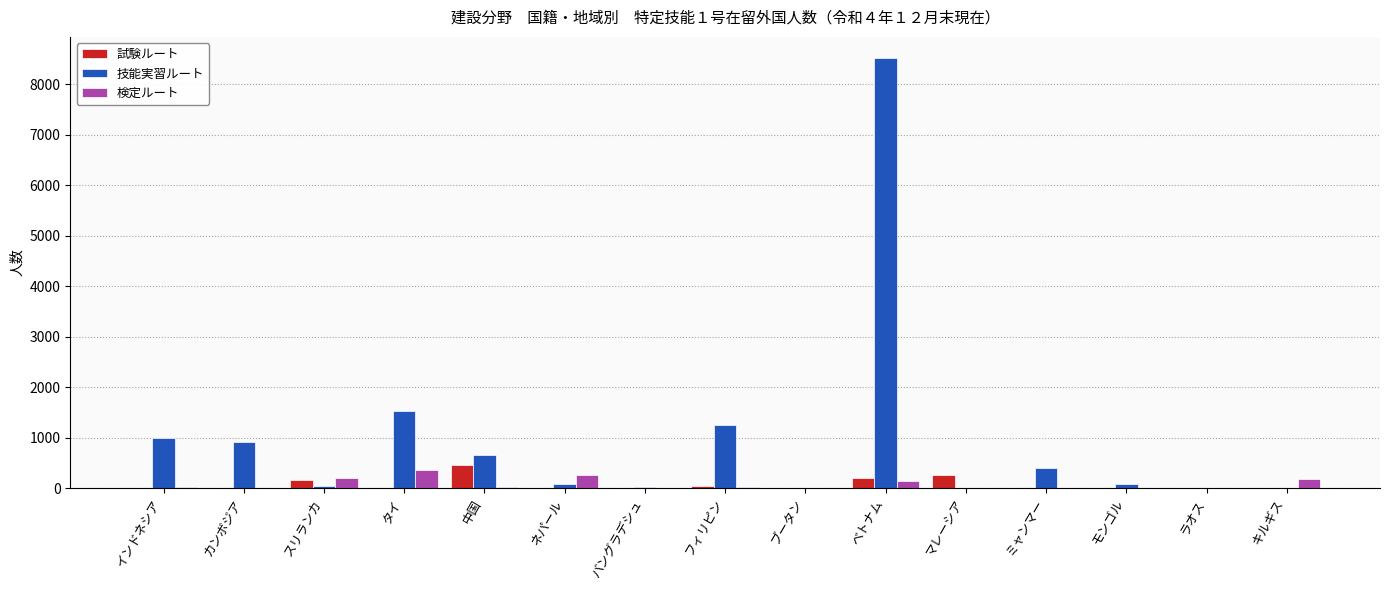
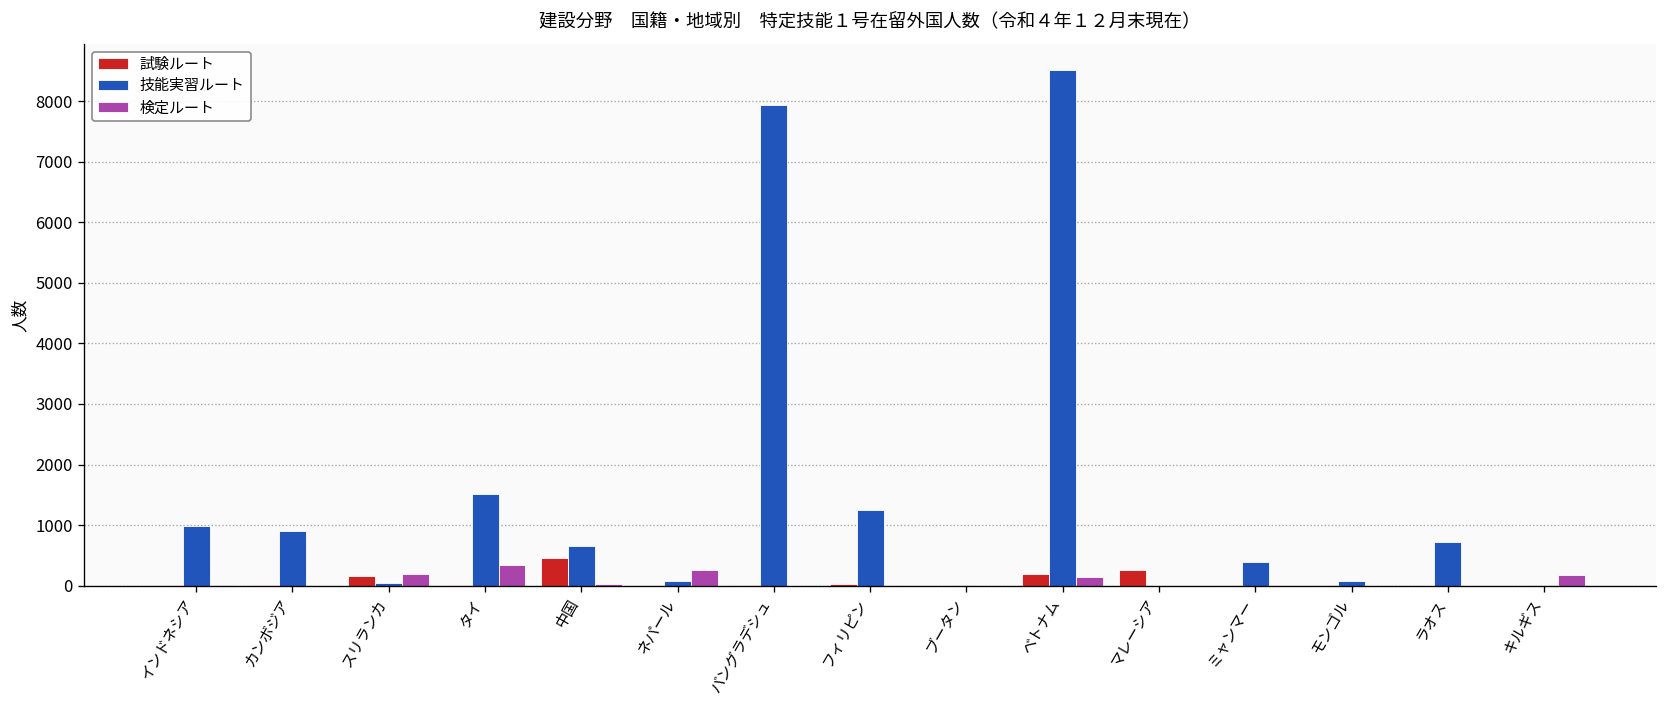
  {
    "試験ルート": {
      "スリランカ": 200,
      "中国": 500,
      "ブータン": 0,
      "ベトナム": 200,
      "マレーシア": 300,
      "ラオス": 0,
      "キルギス": 0
    },
    "技能実習ルート": {
      "インドネシア": 1000,
      "カンボジア": 900,
      "タイ": 1500,
      "中国": 700,
      "ネパール": 100,
-     "バングラデシュ": 0,
+     "バングラデシュ": 7900,
      "フィリピン": 1200,
      "ベトナム": 8500,
      "ミャンマー": 400,
      "モンゴル": 100,
-     "ラオス": 0
+     "ラオス": 700
    },
    "検定ルート": {
      "カンボジア": 0,
      "スリランカ": 200,
      "タイ": 300,
      "ネパール": 300,
      "ブータン": 0,
      "ベトナム": 100,
      "マレーシア": 0,
      "モンゴル": 0,
      "ラオス": 0,
      "キルギス": 200
    }
  }
